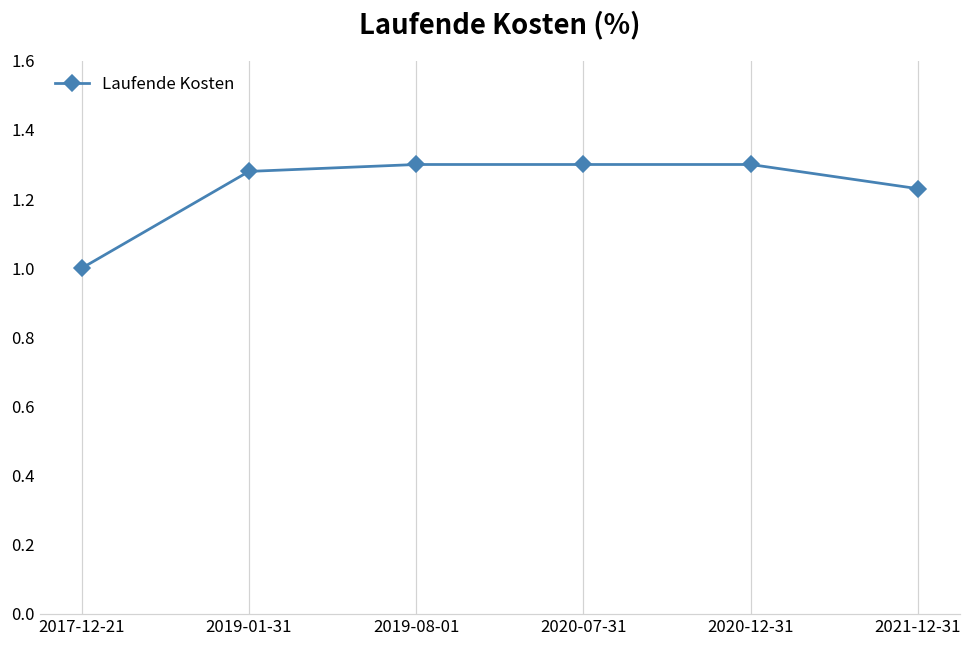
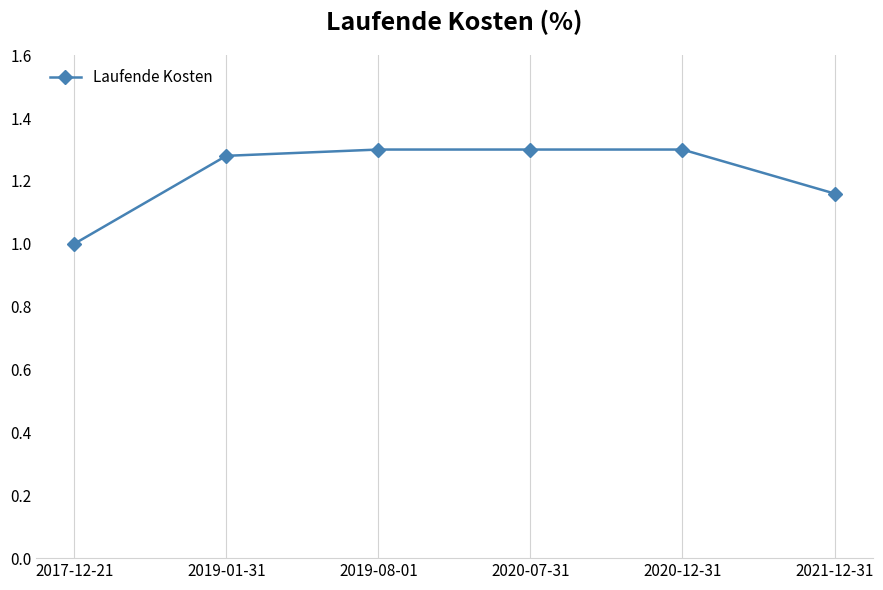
  {
    "2017-12-21": 1.00,
    "2019-01-31": 1.28,
    "2019-08-01": 1.30,
    "2020-07-31": 1.30,
    "2020-12-31": 1.30,
-   "2021-12-31": 1.23
+   "2021-12-31": 1.16
  }
